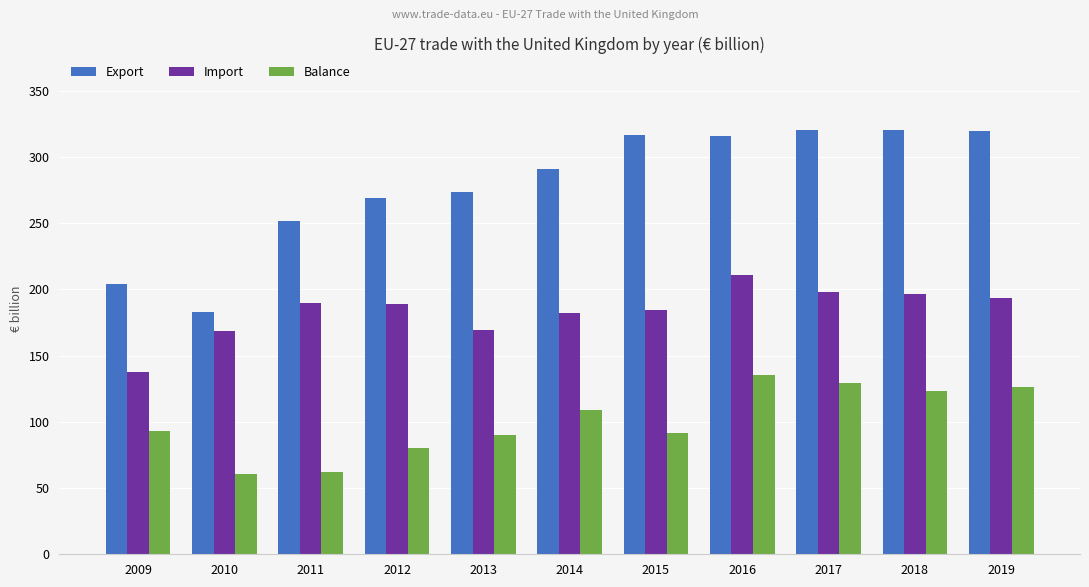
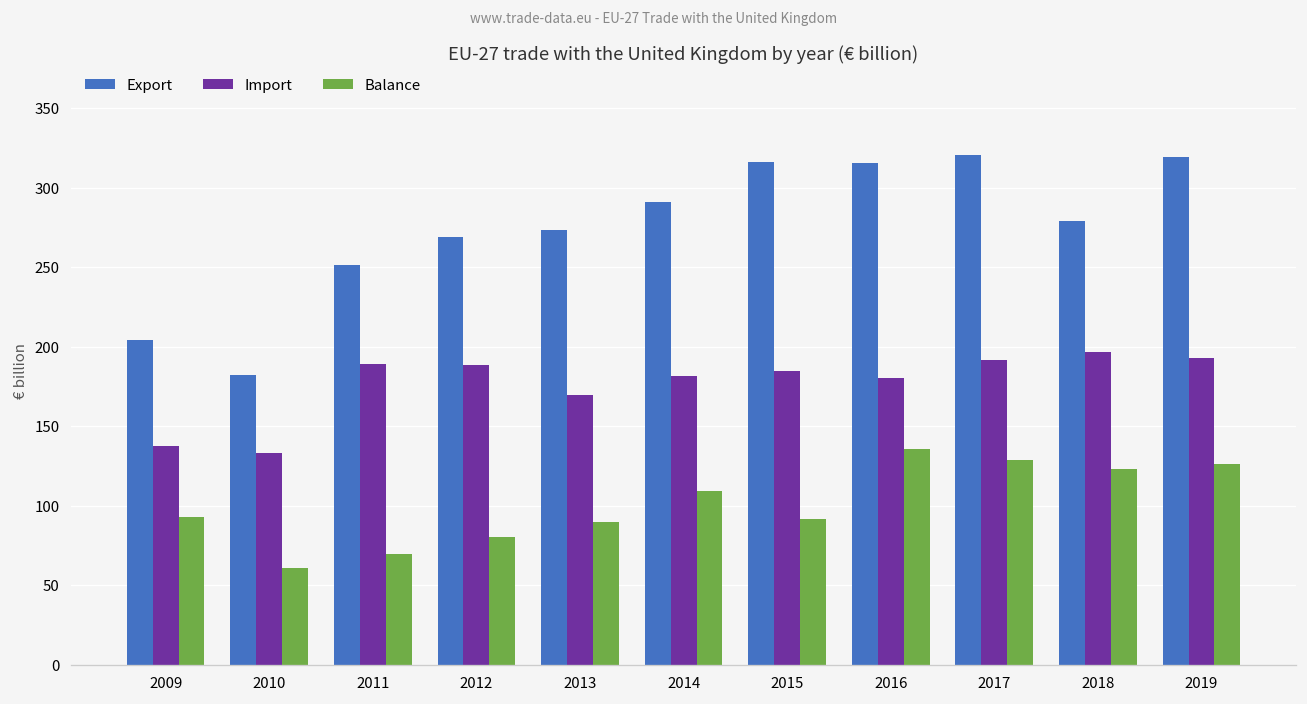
  {
    "Export": {
      "2009": 204,
      "2010": 183,
      "2011": 251,
      "2012": 269,
      "2013": 273,
      "2014": 291,
      "2015": 316,
      "2016": 316,
      "2017": 321,
-     "2018": 320,
+     "2018": 279,
      "2019": 319
    },
    "Import": {
      "2009": 137,
-     "2010": 169,
+     "2010": 133,
      "2011": 189,
      "2012": 189,
      "2013": 169,
      "2014": 182,
      "2015": 185,
-     "2016": 211,
-     "2017": 198,
+     "2016": 180,
+     "2017": 192,
      "2018": 197,
      "2019": 193
    },
    "Balance": {
      "2009": 93,
      "2010": 61,
-     "2011": 62,
+     "2011": 70,
      "2012": 80,
      "2013": 90,
      "2014": 109,
      "2015": 92,
      "2016": 135,
      "2017": 129,
      "2018": 123,
      "2019": 126
    }
  }
